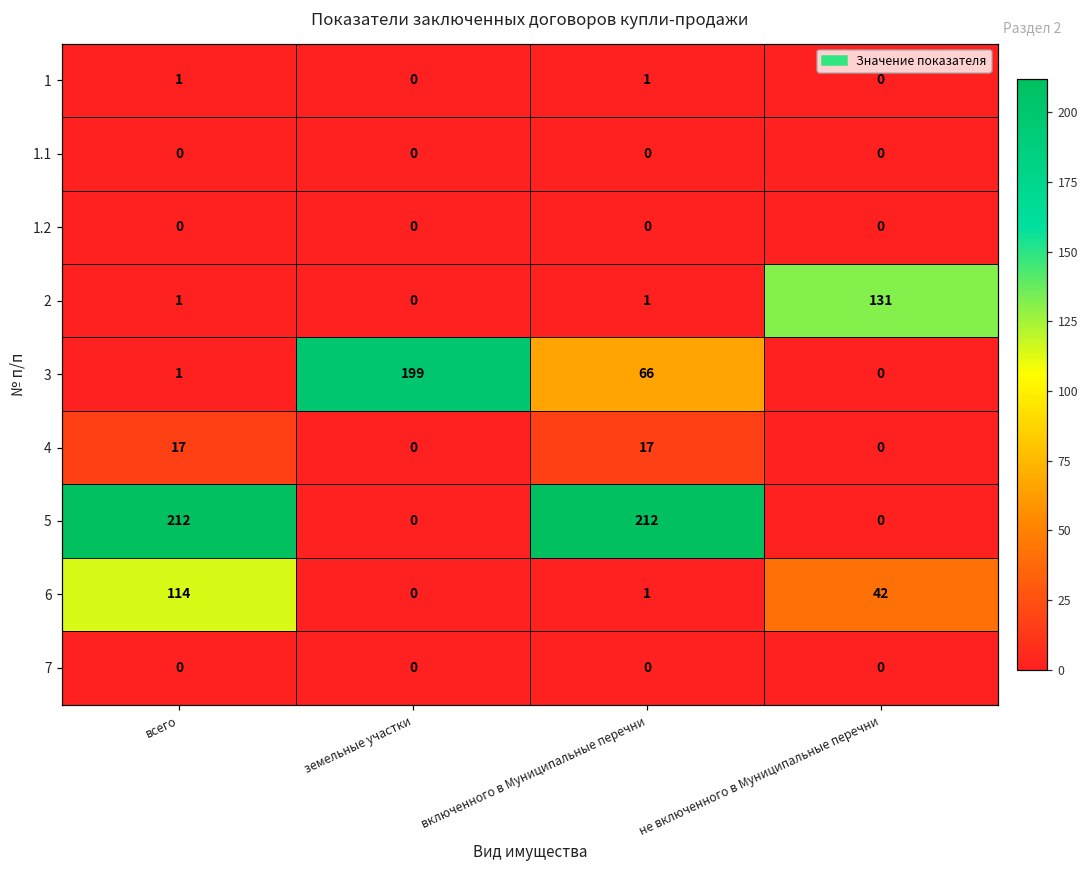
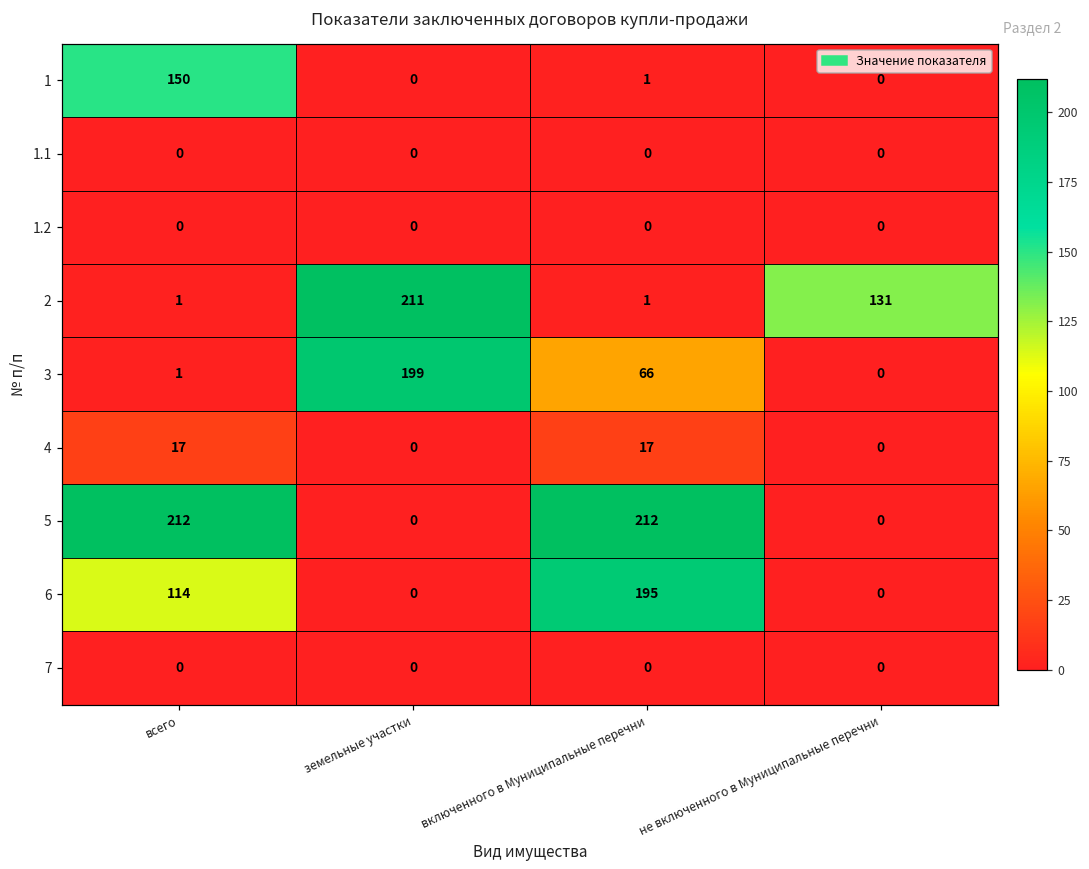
  {
    "1": {
-     "всего": 1,
+     "всего": 150,
      "земельные участки": 0,
      "включенного в Муниципальные перечни": 1,
      "не включенного в Муниципальные перечни": 0
    },
    "1.1": {
      "всего": 0,
      "земельные участки": 0,
      "включенного в Муниципальные перечни": 0,
      "не включенного в Муниципальные перечни": 0
    },
    "1.2": {
      "всего": 0,
      "земельные участки": 0,
      "включенного в Муниципальные перечни": 0,
      "не включенного в Муниципальные перечни": 0
    },
    "2": {
      "всего": 1,
-     "земельные участки": 0,
+     "земельные участки": 211,
      "включенного в Муниципальные перечни": 1,
      "не включенного в Муниципальные перечни": 131
    },
    "3": {
      "всего": 1,
      "земельные участки": 199,
      "включенного в Муниципальные перечни": 66,
      "не включенного в Муниципальные перечни": 0
    },
    "4": {
      "всего": 17,
      "земельные участки": 0,
      "включенного в Муниципальные перечни": 17,
      "не включенного в Муниципальные перечни": 0
    },
    "5": {
      "всего": 212,
      "земельные участки": 0,
      "включенного в Муниципальные перечни": 212,
      "не включенного в Муниципальные перечни": 0
    },
    "6": {
      "всего": 114,
      "земельные участки": 0,
-     "включенного в Муниципальные перечни": 1,
-     "не включенного в Муниципальные перечни": 42
+     "включенного в Муниципальные перечни": 195,
+     "не включенного в Муниципальные перечни": 0
    },
    "7": {
      "всего": 0,
      "земельные участки": 0,
      "включенного в Муниципальные перечни": 0,
      "не включенного в Муниципальные перечни": 0
    }
  }
